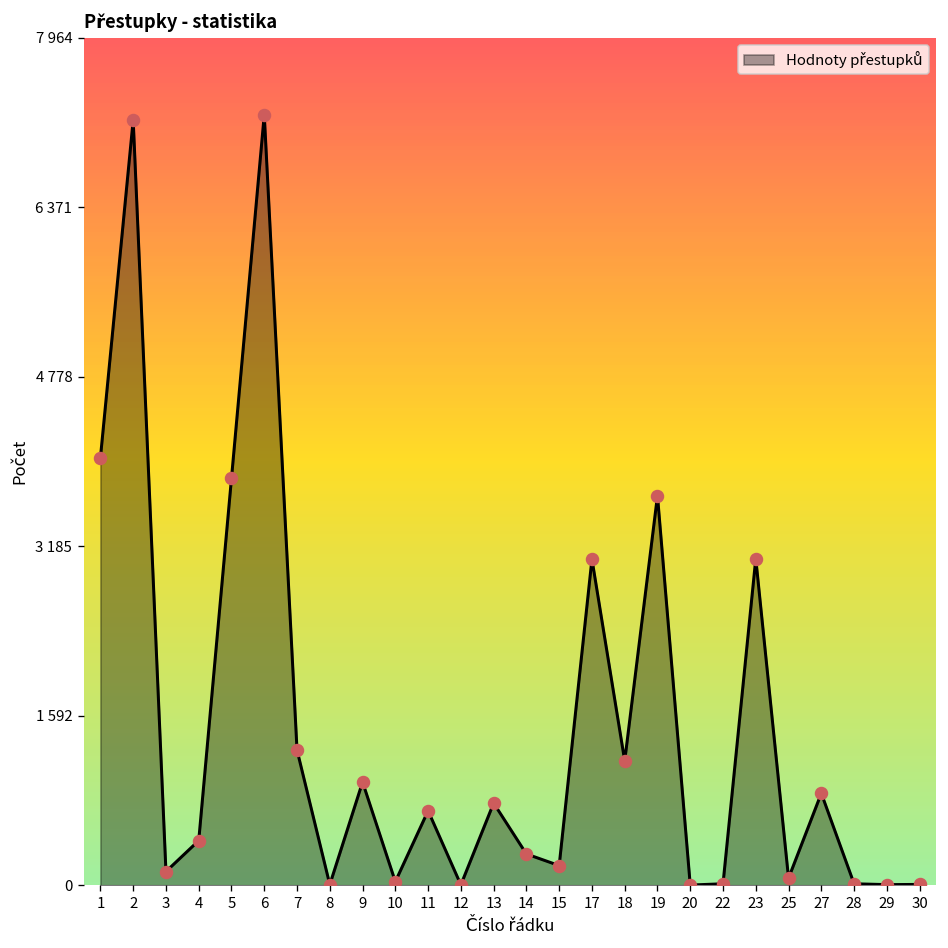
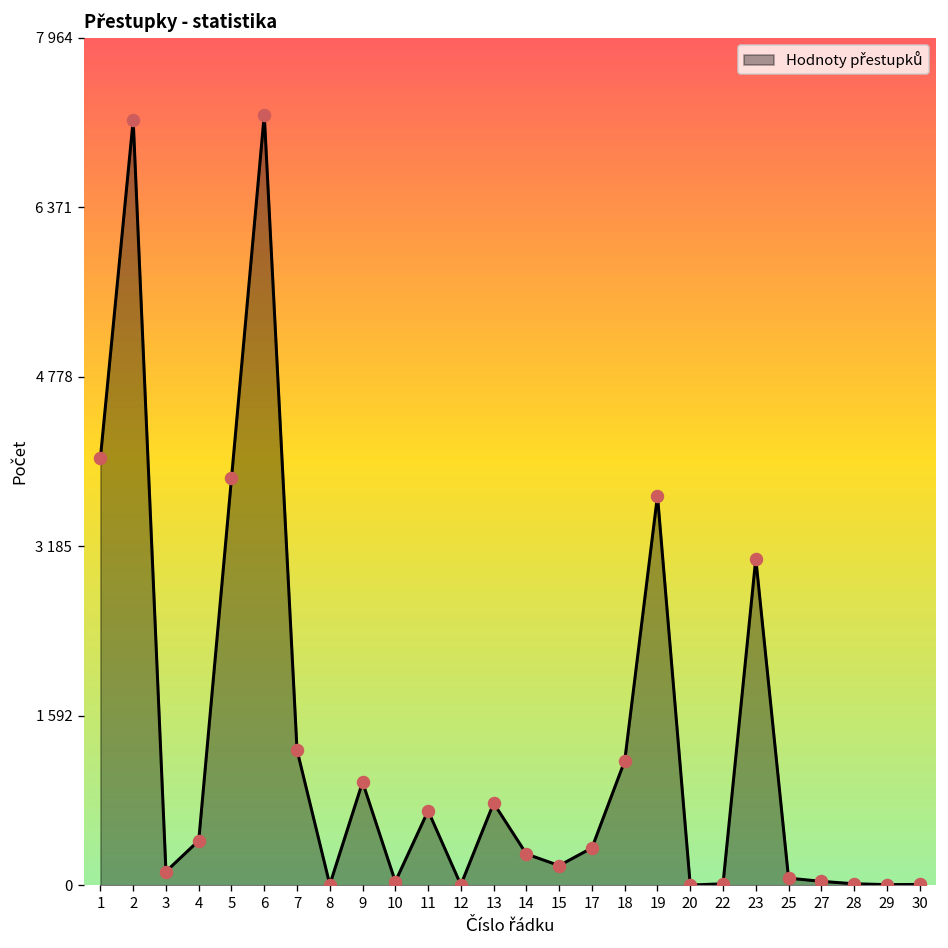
  {
    "1": 4000,
    "2": 7200,
    "3": 100,
    "4": 400,
    "5": 3800,
    "6": 7200,
    "7": 1300,
    "8": 0,
    "9": 1000,
    "10": 0,
    "11": 700,
    "12": 0,
    "13": 800,
    "14": 300,
    "15": 200,
-   "17": 3100,
+   "17": 400,
    "18": 1200,
    "19": 3700,
    "20": 0,
    "22": 0,
    "23": 3100,
    "25": 100,
-   "27": 900,
+   "27": 0,
    "28": 0,
    "29": 0,
    "30": 0
  }
